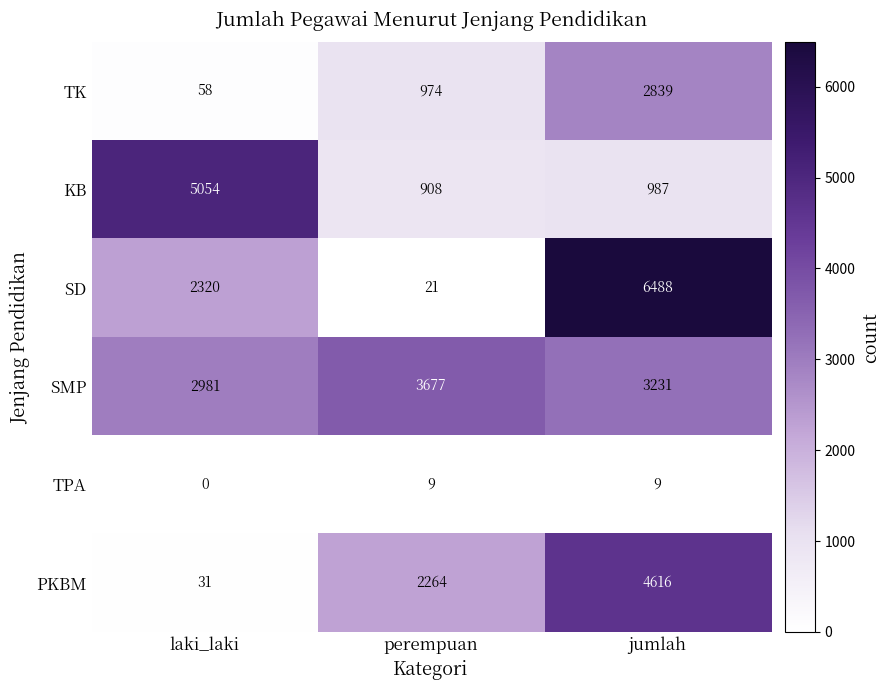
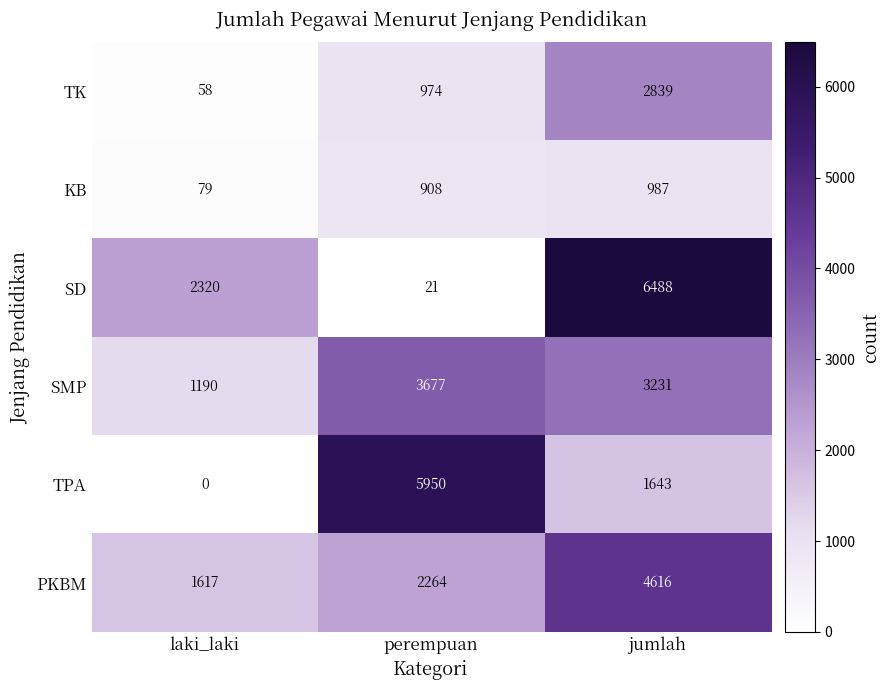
  {
    "TK": {
      "laki_laki": 58,
      "perempuan": 974,
      "jumlah": 2839
    },
    "KB": {
-     "laki_laki": 5054,
+     "laki_laki": 79,
      "perempuan": 908,
      "jumlah": 987
    },
    "SD": {
      "laki_laki": 2320,
      "perempuan": 21,
      "jumlah": 6488
    },
    "SMP": {
-     "laki_laki": 2981,
+     "laki_laki": 1190,
      "perempuan": 3677,
      "jumlah": 3231
    },
    "TPA": {
      "laki_laki": 0,
-     "perempuan": 9,
-     "jumlah": 9
+     "perempuan": 5950,
+     "jumlah": 1643
    },
    "PKBM": {
-     "laki_laki": 31,
+     "laki_laki": 1617,
      "perempuan": 2264,
      "jumlah": 4616
    }
  }
